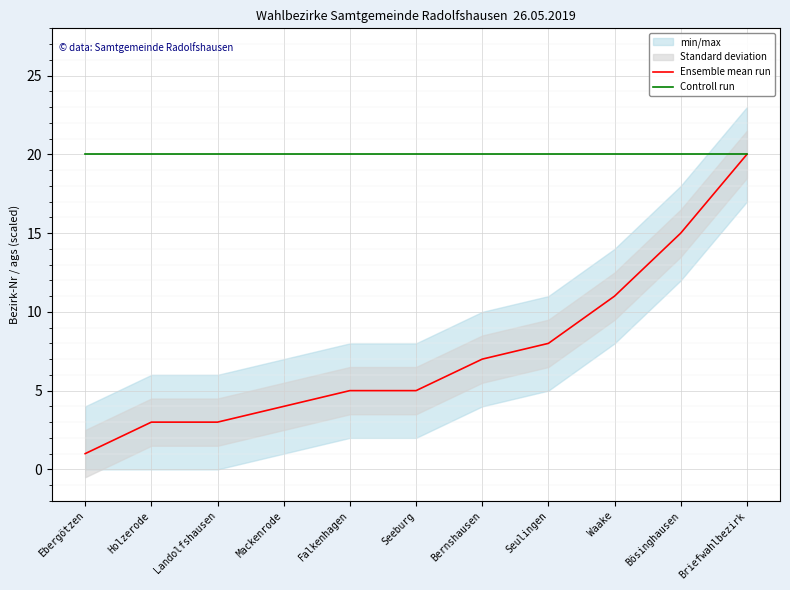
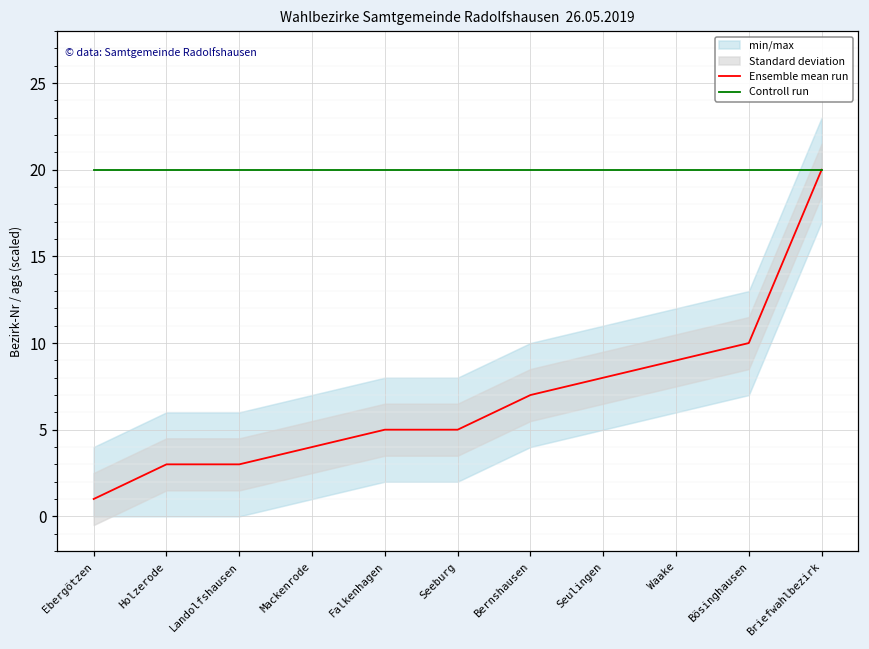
  {
    "Ensemble mean run": {
      "Ebergötzen": 1,
      "Holzerode": 3,
      "Landolfshausen": 3,
      "Mackenrode": 4,
      "Falkenhagen": 5,
      "Seeburg": 5,
      "Bernshausen": 7,
      "Seulingen": 8,
-     "Waake": 11,
-     "Bösinghausen": 15
+     "Waake": 9,
+     "Bösinghausen": 10
    },
    "Controll run": {
      "Ebergötzen": 20,
      "Holzerode": 20,
      "Landolfshausen": 20,
      "Mackenrode": 20,
      "Falkenhagen": 20,
      "Seeburg": 20,
      "Bernshausen": 20,
      "Seulingen": 20,
      "Waake": 20,
      "Bösinghausen": 20
    }
  }
